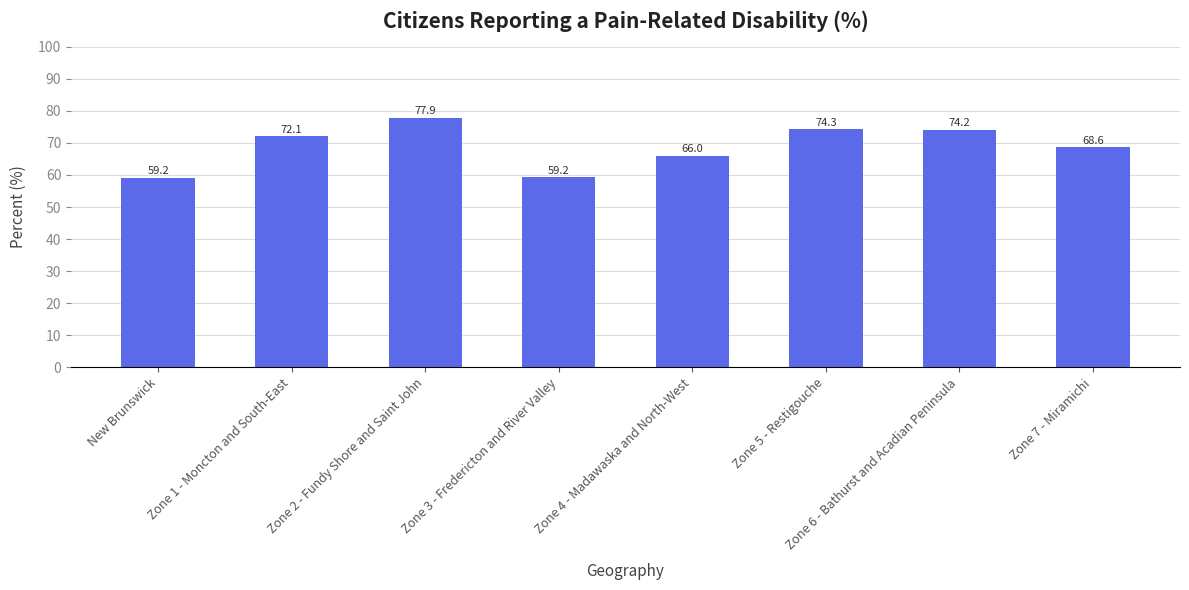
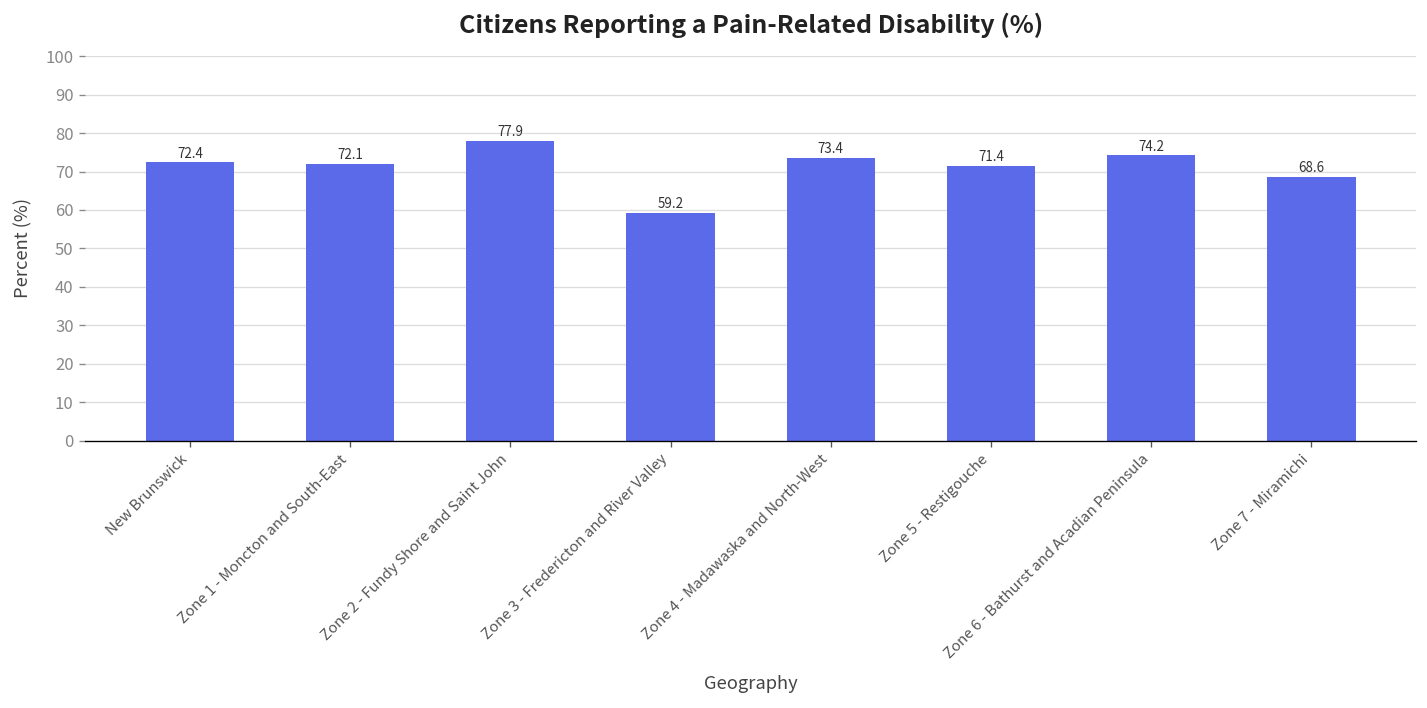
  {
-   "New Brunswick": 59.2,
+   "New Brunswick": 72.4,
    "Zone 1 - Moncton and South-East": 72.1,
    "Zone 2 - Fundy Shore and Saint John": 77.9,
    "Zone 3 - Fredericton and River Valley": 59.2,
-   "Zone 4 - Madawaska and North-West": 66.0,
-   "Zone 5 - Restigouche": 74.3,
+   "Zone 4 - Madawaska and North-West": 73.4,
+   "Zone 5 - Restigouche": 71.4,
    "Zone 6 - Bathurst and Acadian Peninsula": 74.2,
    "Zone 7 - Miramichi": 68.6
  }
